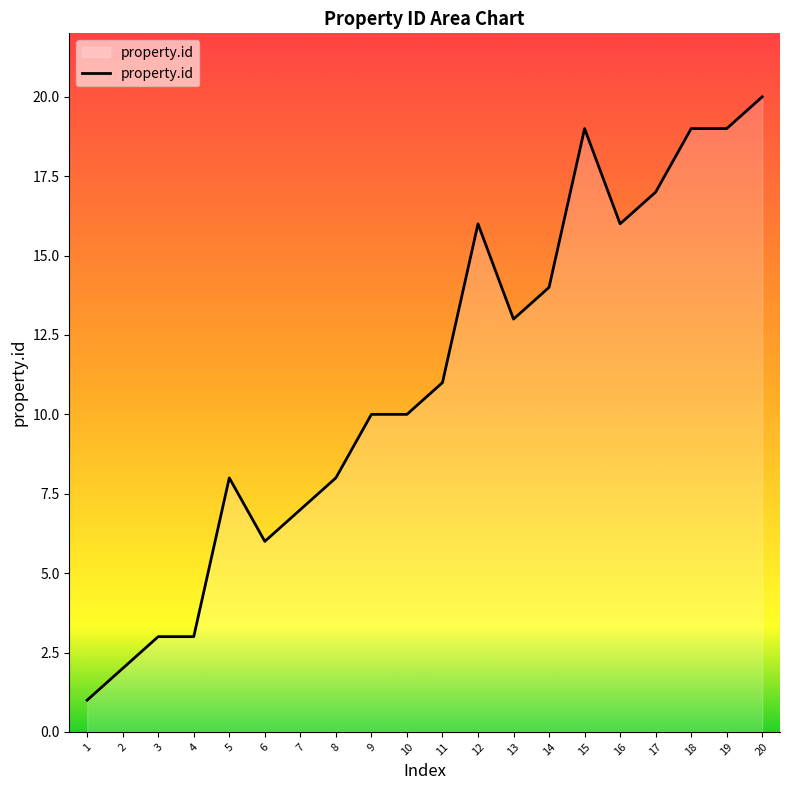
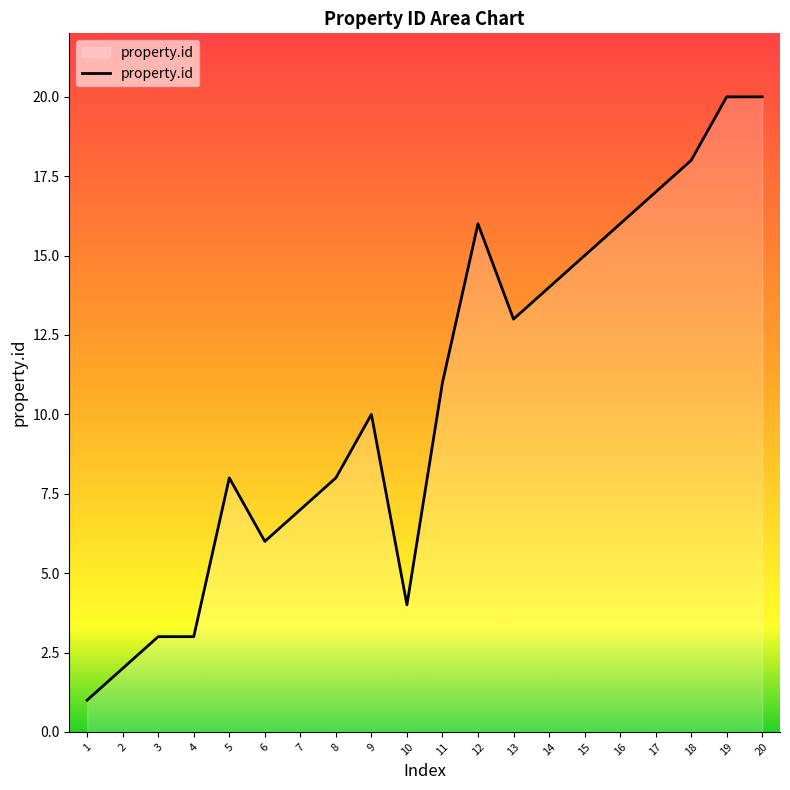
  {
    "1": 1,
    "2": 2,
    "3": 3,
    "4": 3,
    "5": 8,
    "6": 6,
    "7": 7,
    "8": 8,
    "9": 10,
-   "10": 10,
+   "10": 4,
    "11": 11,
    "12": 16,
    "13": 13,
    "14": 14,
-   "15": 19,
+   "15": 15,
    "16": 16,
    "17": 17,
-   "18": 19,
-   "19": 19,
+   "18": 18,
+   "19": 20,
    "20": 20
  }
